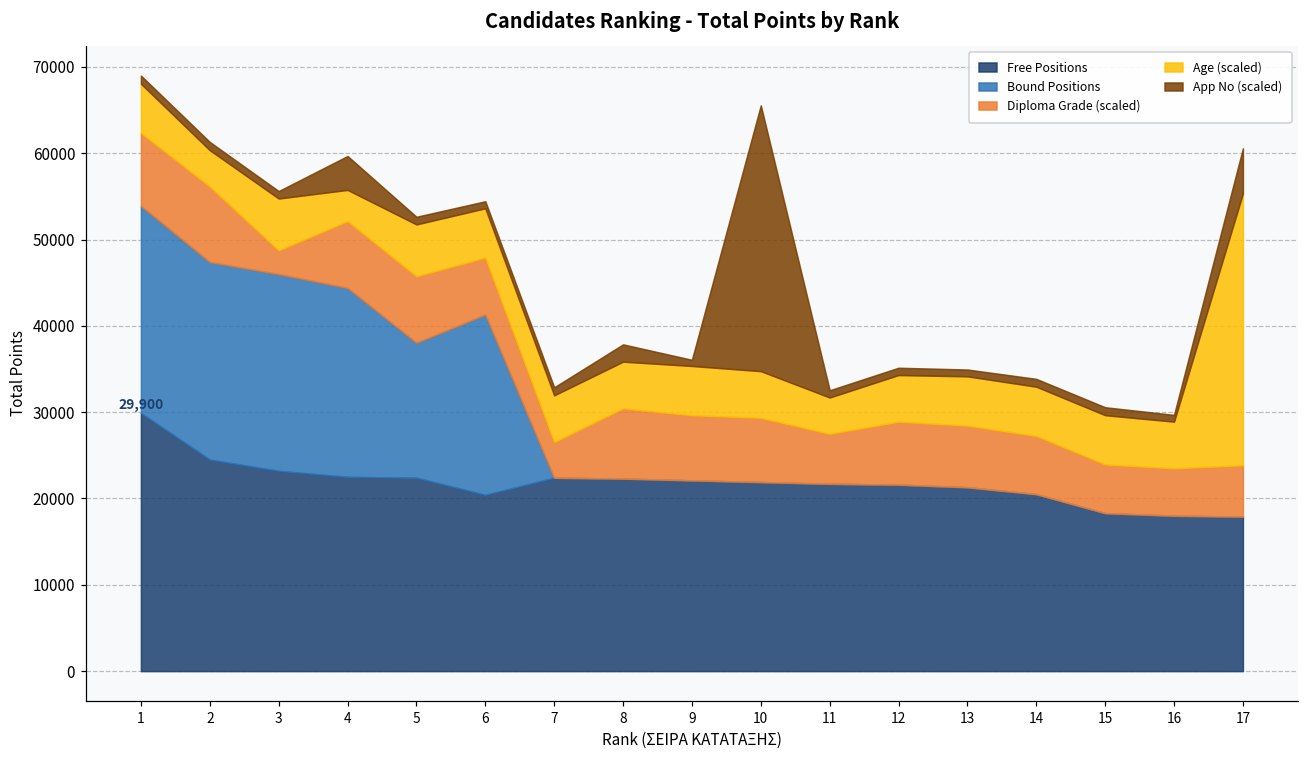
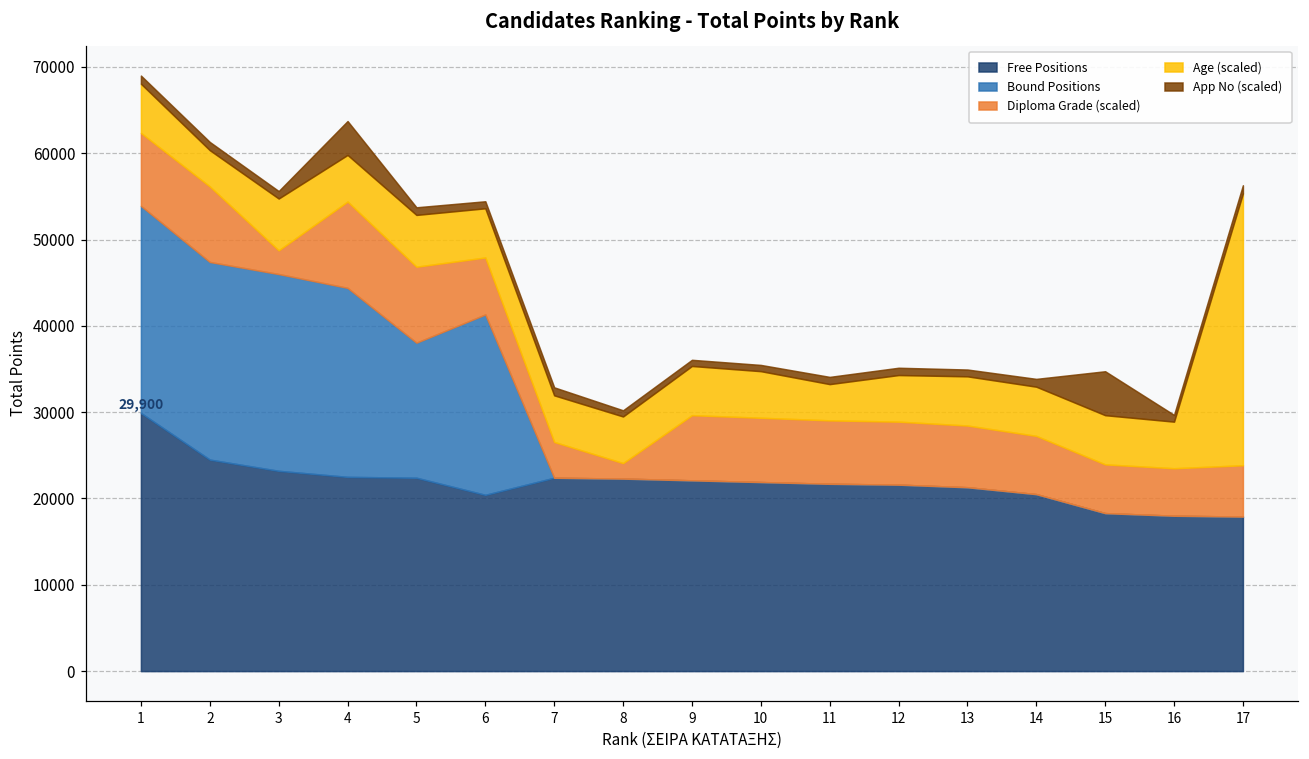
  {
    "Free Positions": {
      "1": "29,900"
    },
    "Bound Positions": {
      "1": "24000",
      "2": "23000",
      "3": "23000",
      "4": "22000",
      "5": "16000",
      "6": "21000"
    },
    "Diploma Grade (scaled)": {
      "1": "8000",
      "2": "9000",
      "3": "3000",
-     "4": "8000",
-     "5": "8000",
+     "4": "10000",
+     "5": "9000",
      "6": "7000",
      "7": "4000",
-     "8": "8000",
+     "8": "2000",
      "9": "8000",
      "10": "7000",
-     "11": "6000",
+     "11": "7000",
      "12": "7000",
      "13": "7000",
      "14": "7000",
      "15": "6000",
      "16": "6000",
      "17": "6000"
    },
    "Age (scaled)": {
      "1": "6000",
      "2": "4000",
      "3": "6000",
-     "4": "4000",
+     "4": "5000",
      "5": "6000",
      "6": "6000",
      "7": "5000",
      "8": "5000",
      "9": "6000",
      "10": "5000",
      "11": "4000",
      "12": "5000",
      "13": "6000",
      "14": "6000",
      "15": "6000",
      "16": "5000",
      "17": "32000"
    },
    "App No (scaled)": {
      "1": "1000",
      "2": "1000",
      "3": "1000",
      "4": "4000",
      "5": "1000",
      "6": "1000",
      "7": "1000",
-     "8": "2000",
+     "8": "1000",
      "9": "1000",
-     "10": "31000",
+     "10": "1000",
      "11": "1000",
      "12": "1000",
      "13": "1000",
      "14": "1000",
-     "15": "1000",
+     "15": "5000",
      "16": "1000",
-     "17": "5000"
+     "17": "1000"
    }
  }
